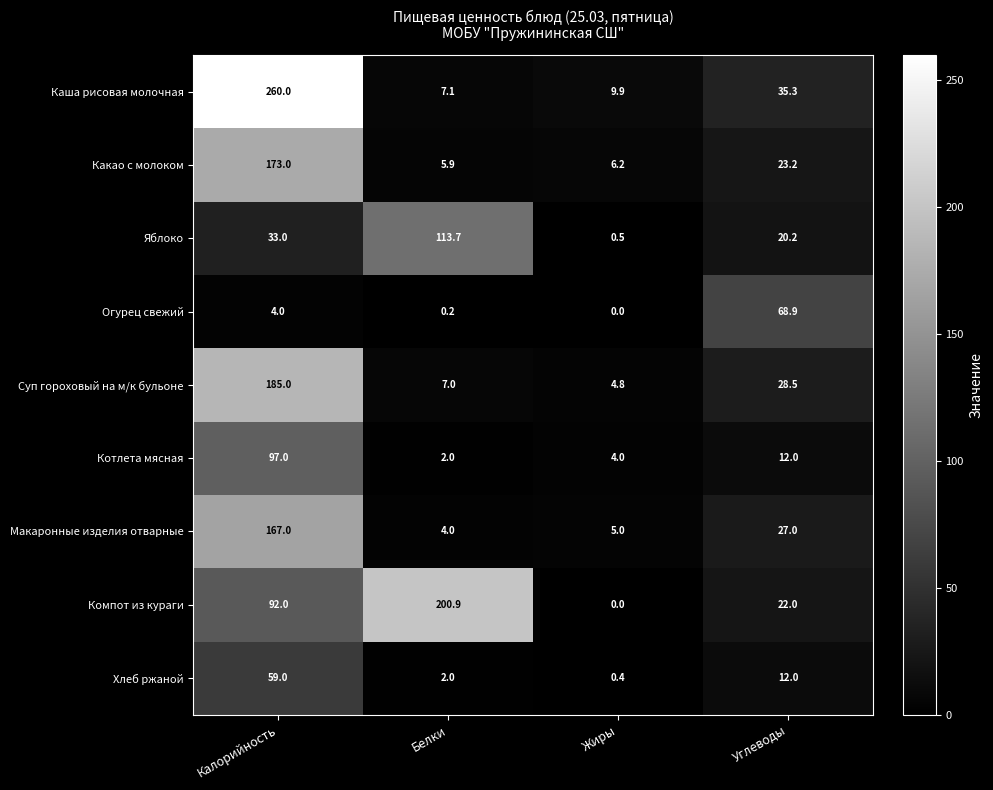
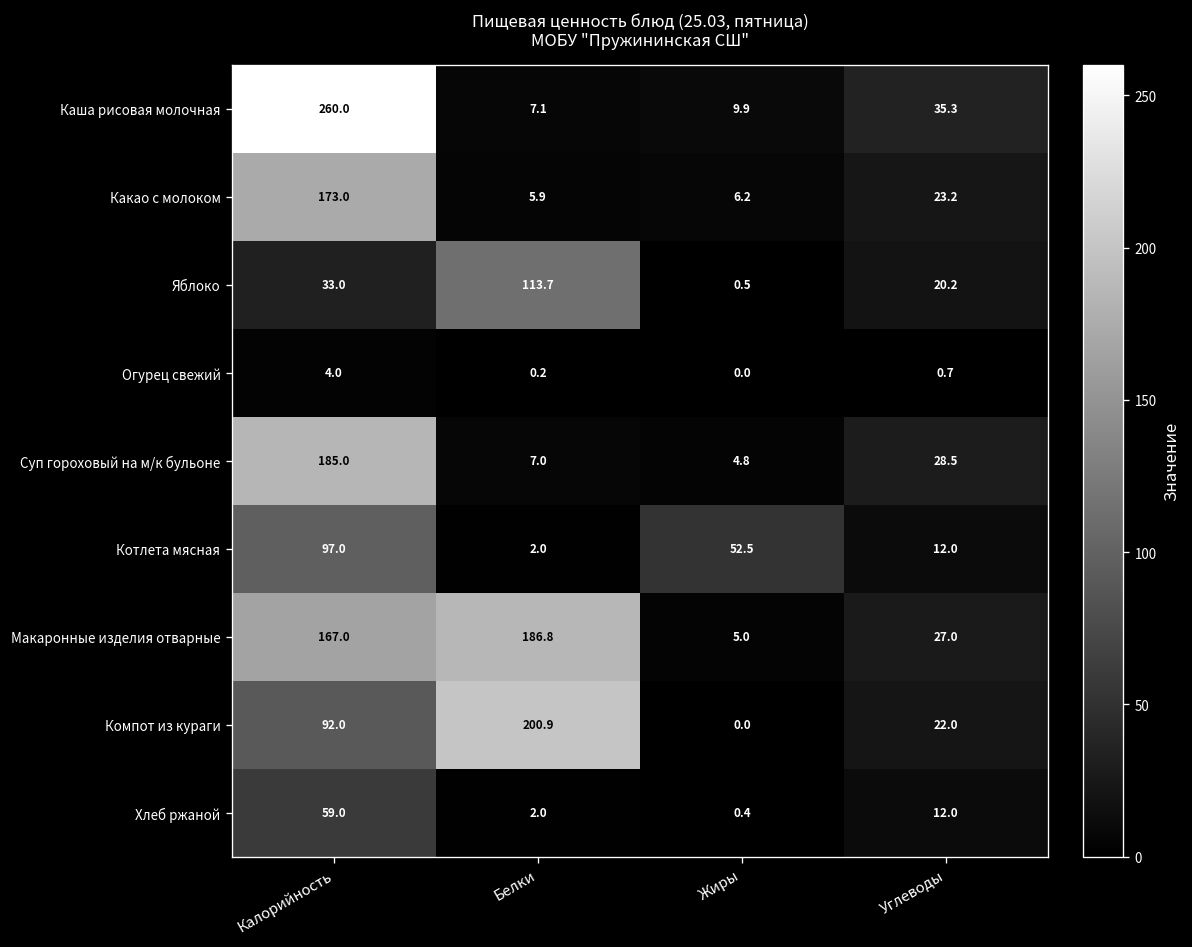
  {
    "Каша рисовая молочная": {
      "Калорийность": 260.0,
      "Белки": 7.1,
      "Жиры": 9.9,
      "Углеводы": 35.3
    },
    "Какао с молоком": {
      "Калорийность": 173.0,
      "Белки": 5.9,
      "Жиры": 6.2,
      "Углеводы": 23.2
    },
    "Яблоко": {
      "Калорийность": 33.0,
      "Белки": 113.7,
      "Жиры": 0.5,
      "Углеводы": 20.2
    },
    "Огурец свежий": {
      "Калорийность": 4.0,
      "Белки": 0.2,
      "Жиры": 0.0,
-     "Углеводы": 68.9
+     "Углеводы": 0.7
    },
    "Суп гороховый на м/к бульоне": {
      "Калорийность": 185.0,
      "Белки": 7.0,
      "Жиры": 4.8,
      "Углеводы": 28.5
    },
    "Котлета мясная": {
      "Калорийность": 97.0,
      "Белки": 2.0,
-     "Жиры": 4.0,
+     "Жиры": 52.5,
      "Углеводы": 12.0
    },
    "Макаронные изделия отварные": {
      "Калорийность": 167.0,
-     "Белки": 4.0,
+     "Белки": 186.8,
      "Жиры": 5.0,
      "Углеводы": 27.0
    },
    "Компот из кураги": {
      "Калорийность": 92.0,
      "Белки": 200.9,
      "Жиры": 0.0,
      "Углеводы": 22.0
    },
    "Хлеб ржаной": {
      "Калорийность": 59.0,
      "Белки": 2.0,
      "Жиры": 0.4,
      "Углеводы": 12.0
    }
  }
